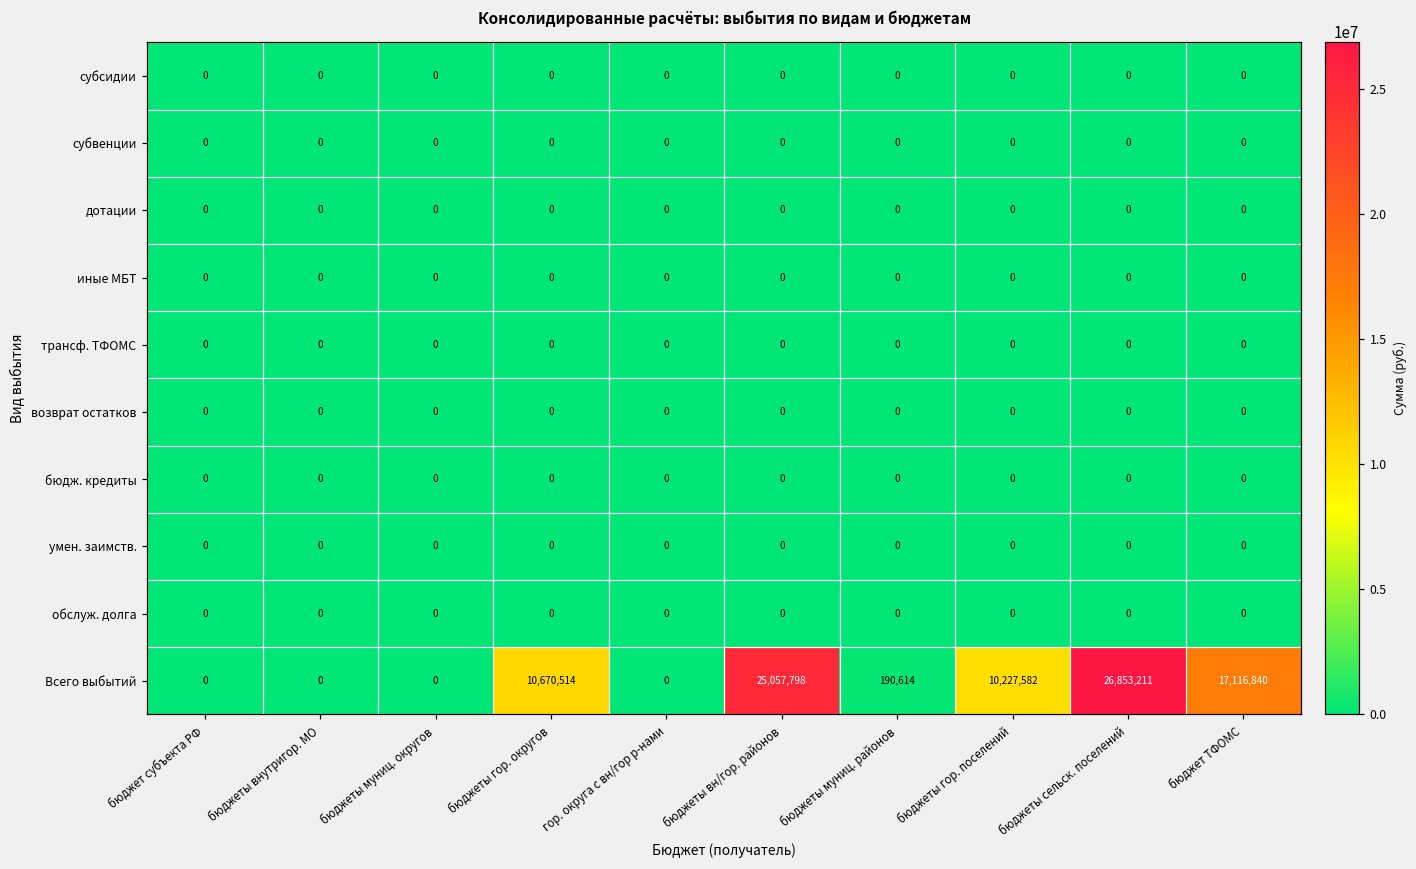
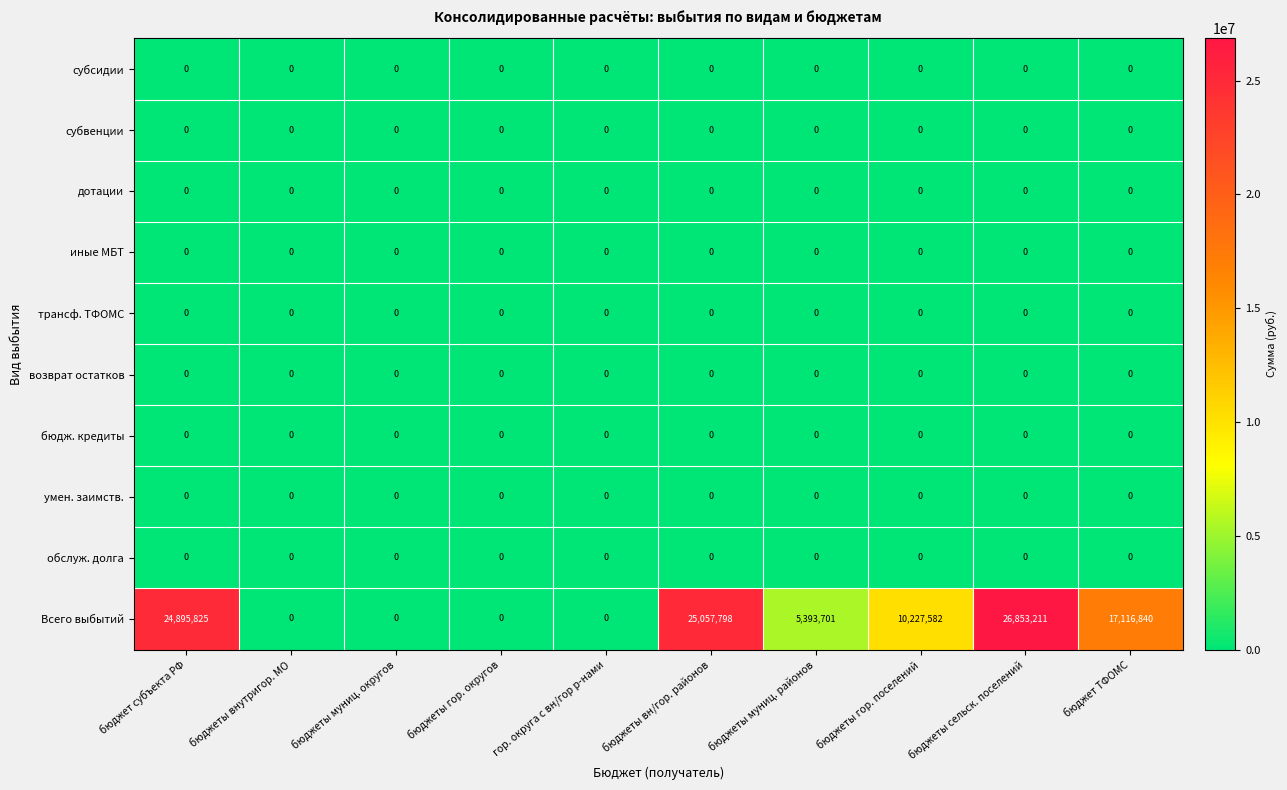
  {
    "субсидии": {
      "бюджет субъекта РФ": "0",
      "бюджеты внутригор. МО": "0",
      "бюджеты муниц. округов": "0",
      "бюджеты гор. округов": "0",
      "гор. округа с вн/гор р-нами": "0",
      "бюджеты вн/гор. районов": "0",
      "бюджеты муниц. районов": "0",
      "бюджеты гор. поселений": "0",
      "бюджеты сельск. поселений": "0",
      "бюджет ТФОМС": "0"
    },
    "субвенции": {
      "бюджет субъекта РФ": "0",
      "бюджеты внутригор. МО": "0",
      "бюджеты муниц. округов": "0",
      "бюджеты гор. округов": "0",
      "гор. округа с вн/гор р-нами": "0",
      "бюджеты вн/гор. районов": "0",
      "бюджеты муниц. районов": "0",
      "бюджеты гор. поселений": "0",
      "бюджеты сельск. поселений": "0",
      "бюджет ТФОМС": "0"
    },
    "дотации": {
      "бюджет субъекта РФ": "0",
      "бюджеты внутригор. МО": "0",
      "бюджеты муниц. округов": "0",
      "бюджеты гор. округов": "0",
      "гор. округа с вн/гор р-нами": "0",
      "бюджеты вн/гор. районов": "0",
      "бюджеты муниц. районов": "0",
      "бюджеты гор. поселений": "0",
      "бюджеты сельск. поселений": "0",
      "бюджет ТФОМС": "0"
    },
    "иные МБТ": {
      "бюджет субъекта РФ": "0",
      "бюджеты внутригор. МО": "0",
      "бюджеты муниц. округов": "0",
      "бюджеты гор. округов": "0",
      "гор. округа с вн/гор р-нами": "0",
      "бюджеты вн/гор. районов": "0",
      "бюджеты муниц. районов": "0",
      "бюджеты гор. поселений": "0",
      "бюджеты сельск. поселений": "0",
      "бюджет ТФОМС": "0"
    },
    "трансф. ТФОМС": {
      "бюджет субъекта РФ": "0",
      "бюджеты внутригор. МО": "0",
      "бюджеты муниц. округов": "0",
      "бюджеты гор. округов": "0",
      "гор. округа с вн/гор р-нами": "0",
      "бюджеты вн/гор. районов": "0",
      "бюджеты муниц. районов": "0",
      "бюджеты гор. поселений": "0",
      "бюджеты сельск. поселений": "0",
      "бюджет ТФОМС": "0"
    },
    "возврат остатков": {
      "бюджет субъекта РФ": "0",
      "бюджеты внутригор. МО": "0",
      "бюджеты муниц. округов": "0",
      "бюджеты гор. округов": "0",
      "гор. округа с вн/гор р-нами": "0",
      "бюджеты вн/гор. районов": "0",
      "бюджеты муниц. районов": "0",
      "бюджеты гор. поселений": "0",
      "бюджеты сельск. поселений": "0",
      "бюджет ТФОМС": "0"
    },
    "бюдж. кредиты": {
      "бюджет субъекта РФ": "0",
      "бюджеты внутригор. МО": "0",
      "бюджеты муниц. округов": "0",
      "бюджеты гор. округов": "0",
      "гор. округа с вн/гор р-нами": "0",
      "бюджеты вн/гор. районов": "0",
      "бюджеты муниц. районов": "0",
      "бюджеты гор. поселений": "0",
      "бюджеты сельск. поселений": "0",
      "бюджет ТФОМС": "0"
    },
    "умен. заимств.": {
      "бюджет субъекта РФ": "0",
      "бюджеты внутригор. МО": "0",
      "бюджеты муниц. округов": "0",
      "бюджеты гор. округов": "0",
      "гор. округа с вн/гор р-нами": "0",
      "бюджеты вн/гор. районов": "0",
      "бюджеты муниц. районов": "0",
      "бюджеты гор. поселений": "0",
      "бюджеты сельск. поселений": "0",
      "бюджет ТФОМС": "0"
    },
    "обслуж. долга": {
      "бюджет субъекта РФ": "0",
      "бюджеты внутригор. МО": "0",
      "бюджеты муниц. округов": "0",
      "бюджеты гор. округов": "0",
      "гор. округа с вн/гор р-нами": "0",
      "бюджеты вн/гор. районов": "0",
      "бюджеты муниц. районов": "0",
      "бюджеты гор. поселений": "0",
      "бюджеты сельск. поселений": "0",
      "бюджет ТФОМС": "0"
    },
    "Всего выбытий": {
-     "бюджет субъекта РФ": "0",
+     "бюджет субъекта РФ": "24,895,825",
      "бюджеты внутригор. МО": "0",
      "бюджеты муниц. округов": "0",
-     "бюджеты гор. округов": "10,670,514",
+     "бюджеты гор. округов": "0",
      "гор. округа с вн/гор р-нами": "0",
      "бюджеты вн/гор. районов": "25,057,798",
-     "бюджеты муниц. районов": "190,614",
+     "бюджеты муниц. районов": "5,393,701",
      "бюджеты гор. поселений": "10,227,582",
      "бюджеты сельск. поселений": "26,853,211",
      "бюджет ТФОМС": "17,116,840"
    }
  }
